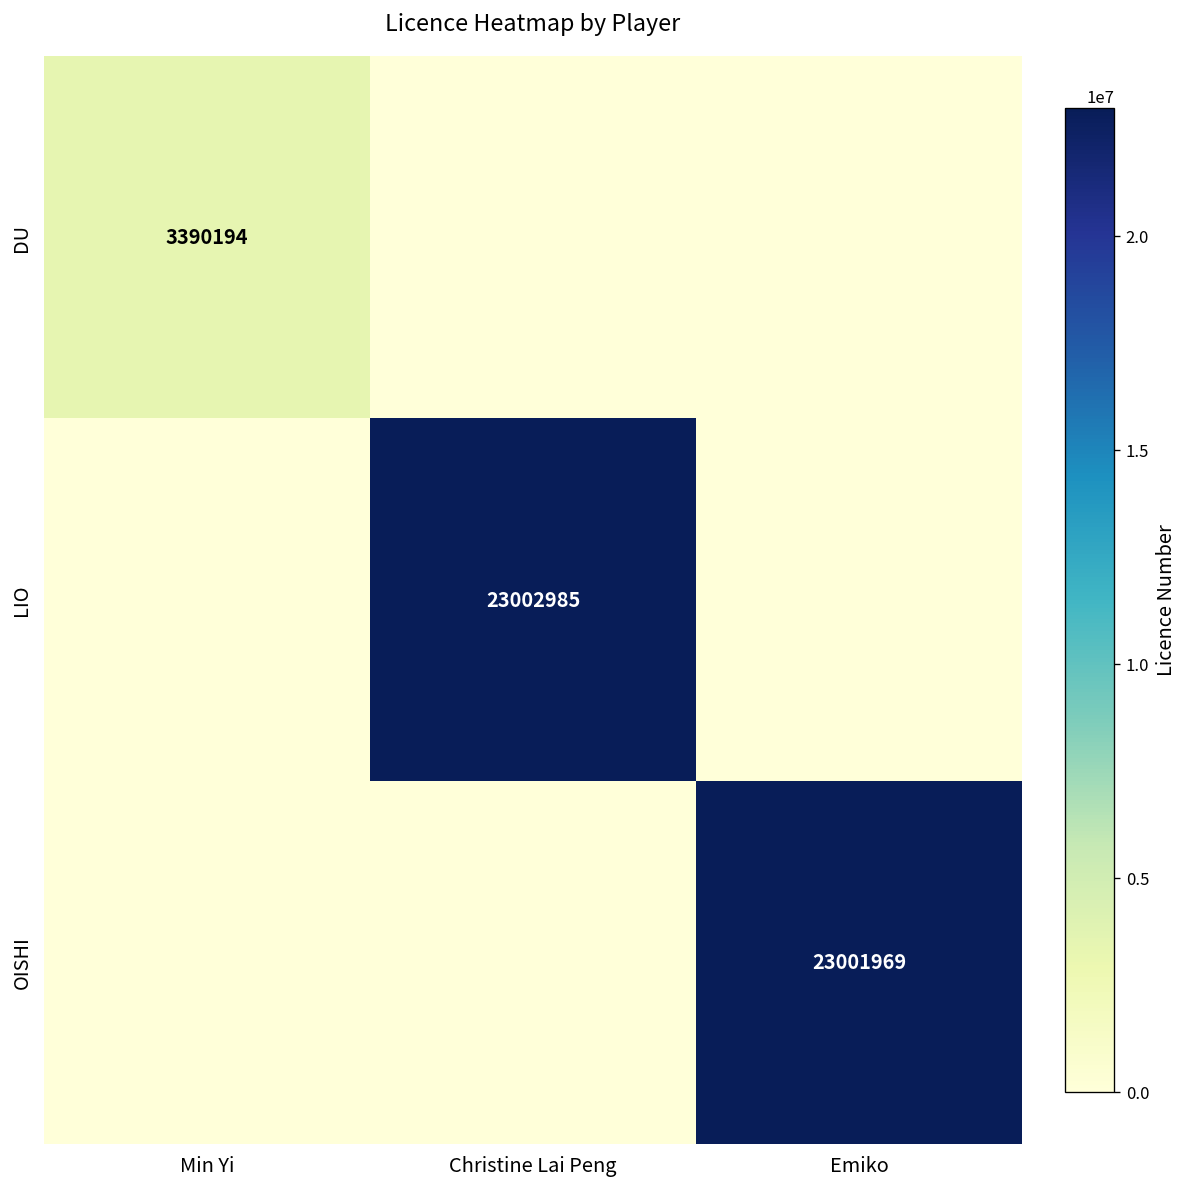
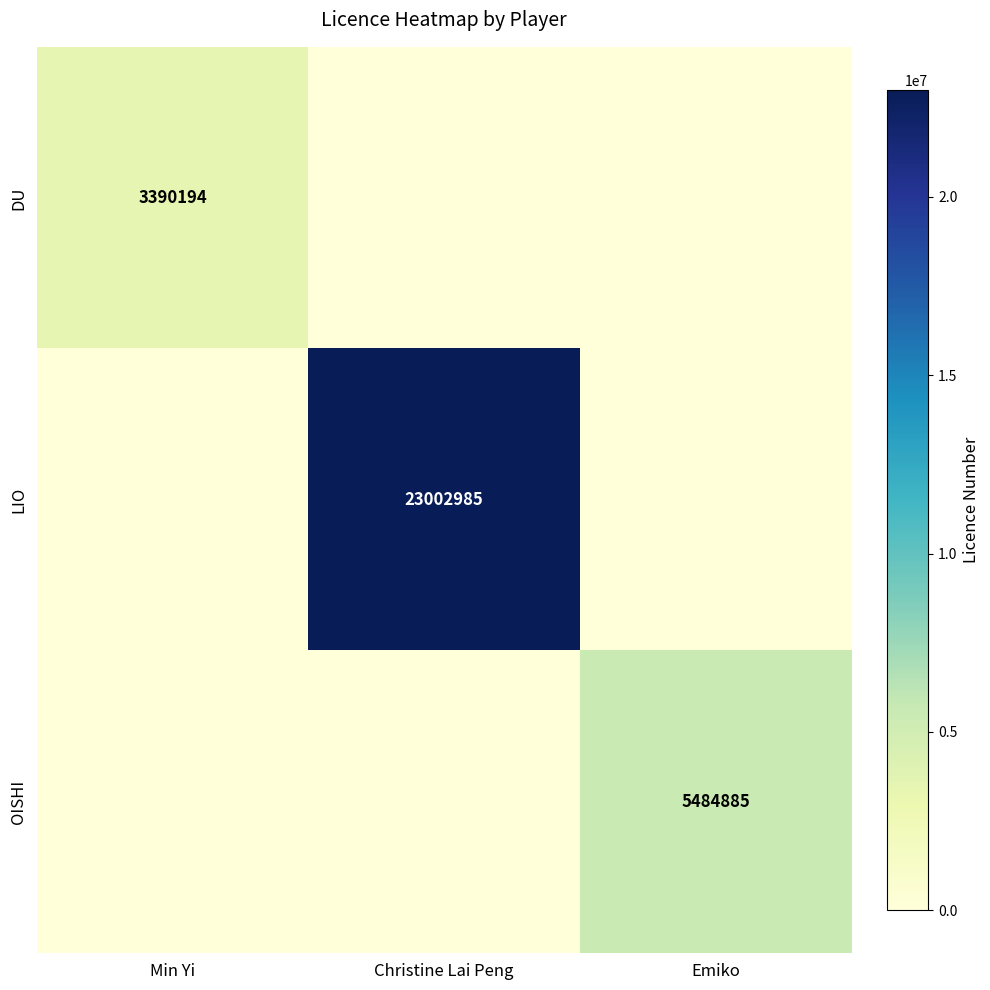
  {
    "DU": {
      "Min Yi": 3390194
    },
    "LIO": {
      "Christine Lai Peng": 23002985
    },
    "OISHI": {
-     "Emiko": 23001969
+     "Emiko": 5484885
    }
  }
